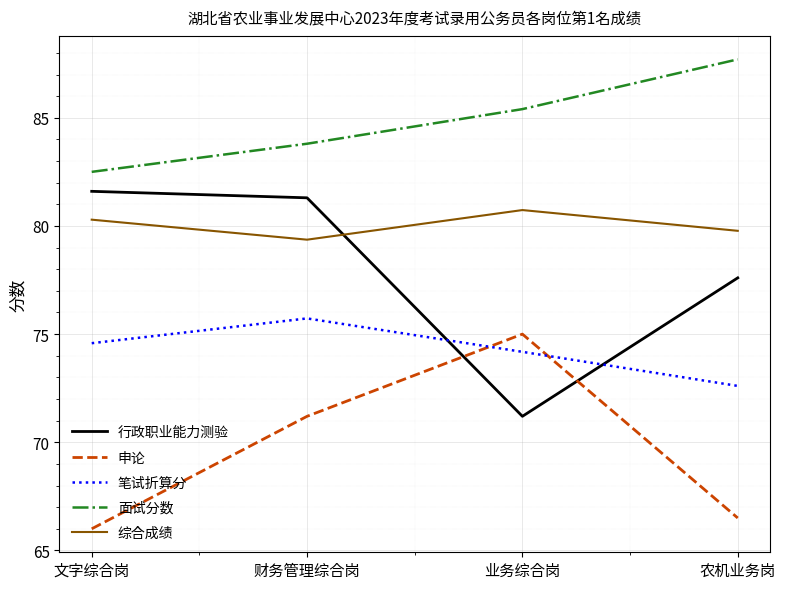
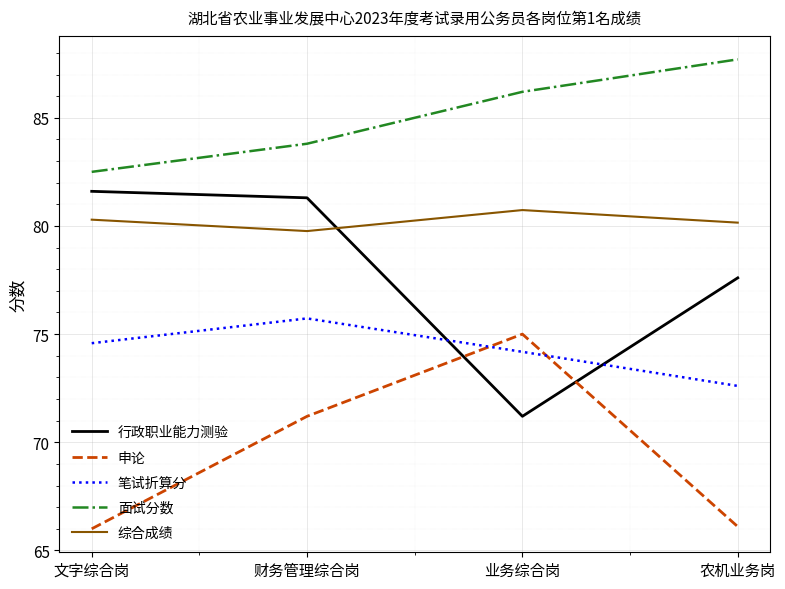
  {
    "行政职业能力测验": {
      "文字综合岗": 81.6,
      "财务管理综合岗": 81.3,
      "业务综合岗": 71.2,
      "农机业务岗": 77.6
    },
    "申论": {
      "文字综合岗": 66.0,
      "财务管理综合岗": 71.2,
      "业务综合岗": 75.0,
-     "农机业务岗": 66.5
+     "农机业务岗": 66.1
    },
    "笔试折算分": {
      "文字综合岗": 74.6,
      "财务管理综合岗": 75.7,
      "业务综合岗": 74.2,
      "农机业务岗": 72.6
    },
    "面试分数": {
      "文字综合岗": 82.5,
      "财务管理综合岗": 83.8,
-     "业务综合岗": 85.4,
+     "业务综合岗": 86.2,
      "农机业务岗": 87.7
    },
    "综合成绩": {
      "文字综合岗": 80.3,
-     "财务管理综合岗": 79.4,
+     "财务管理综合岗": 79.8,
      "业务综合岗": 80.7,
-     "农机业务岗": 79.8
+     "农机业务岗": 80.2
    }
  }
